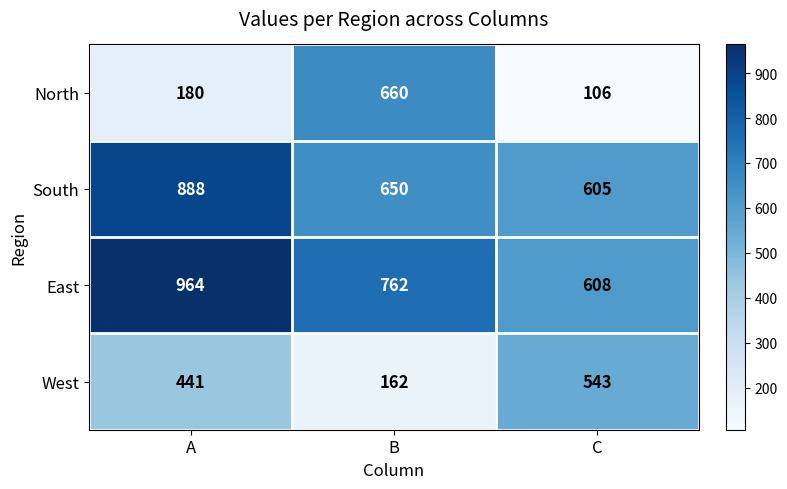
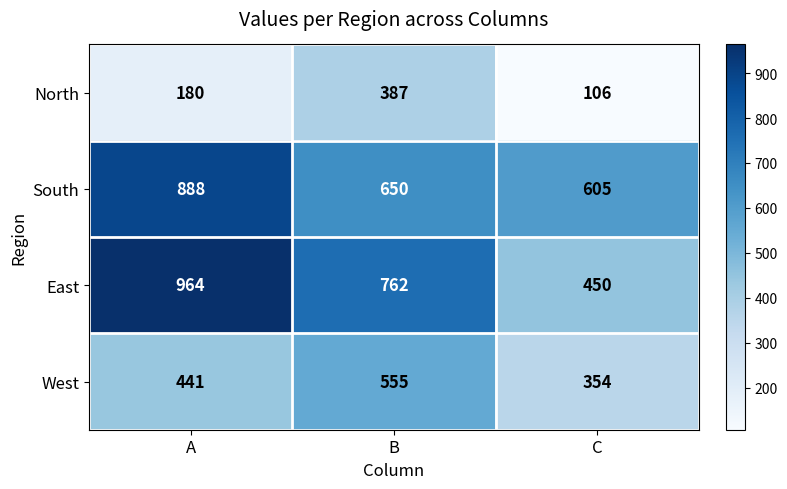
  {
    "North": {
      "A": 180,
-     "B": 660,
+     "B": 387,
      "C": 106
    },
    "South": {
      "A": 888,
      "B": 650,
      "C": 605
    },
    "East": {
      "A": 964,
      "B": 762,
-     "C": 608
+     "C": 450
    },
    "West": {
      "A": 441,
-     "B": 162,
-     "C": 543
+     "B": 555,
+     "C": 354
    }
  }
